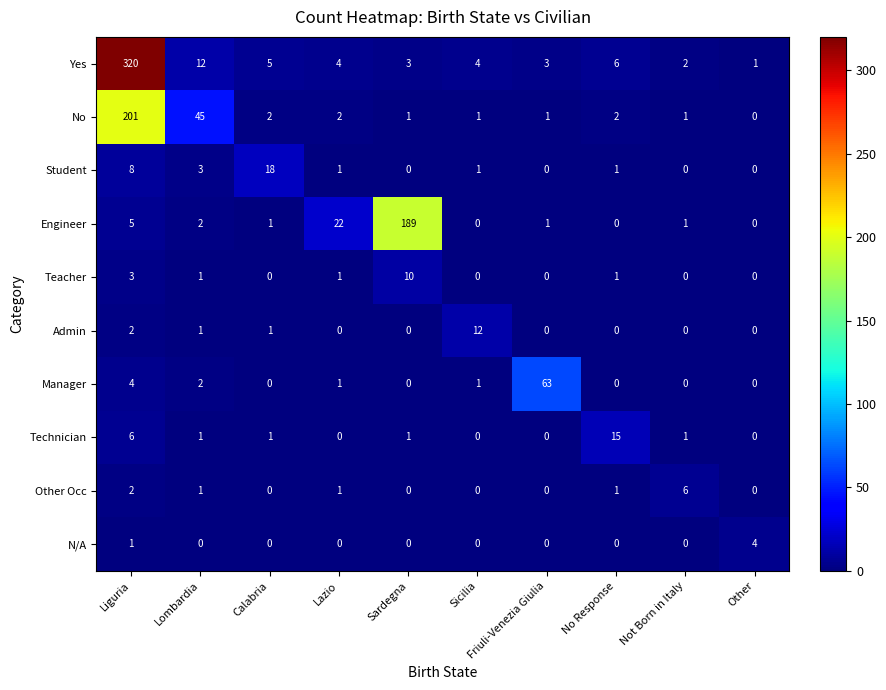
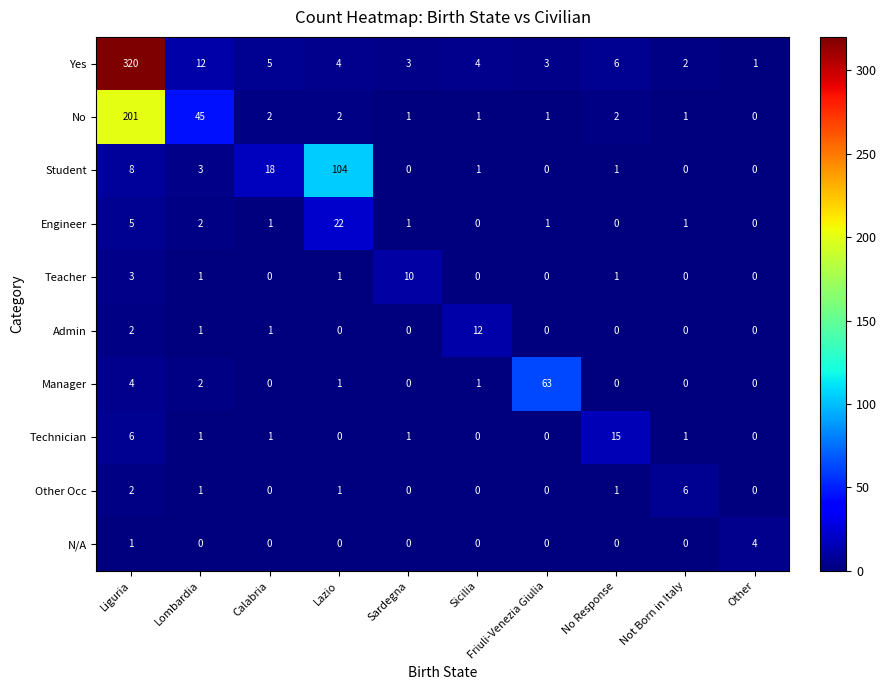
  {
    "Yes": {
      "Liguria": 320,
      "Lombardia": 12,
      "Calabria": 5,
      "Lazio": 4,
      "Sardegna": 3,
      "Sicilia": 4,
      "Friuli-Venezia Giulia": 3,
      "No Response": 6,
      "Not Born in Italy": 2,
      "Other": 1
    },
    "No": {
      "Liguria": 201,
      "Lombardia": 45,
      "Calabria": 2,
      "Lazio": 2,
      "Sardegna": 1,
      "Sicilia": 1,
      "Friuli-Venezia Giulia": 1,
      "No Response": 2,
      "Not Born in Italy": 1,
      "Other": 0
    },
    "Student": {
      "Liguria": 8,
      "Lombardia": 3,
      "Calabria": 18,
-     "Lazio": 1,
+     "Lazio": 104,
      "Sardegna": 0,
      "Sicilia": 1,
      "Friuli-Venezia Giulia": 0,
      "No Response": 1,
      "Not Born in Italy": 0,
      "Other": 0
    },
    "Engineer": {
      "Liguria": 5,
      "Lombardia": 2,
      "Calabria": 1,
      "Lazio": 22,
-     "Sardegna": 189,
+     "Sardegna": 1,
      "Sicilia": 0,
      "Friuli-Venezia Giulia": 1,
      "No Response": 0,
      "Not Born in Italy": 1,
      "Other": 0
    },
    "Teacher": {
      "Liguria": 3,
      "Lombardia": 1,
      "Calabria": 0,
      "Lazio": 1,
      "Sardegna": 10,
      "Sicilia": 0,
      "Friuli-Venezia Giulia": 0,
      "No Response": 1,
      "Not Born in Italy": 0,
      "Other": 0
    },
    "Admin": {
      "Liguria": 2,
      "Lombardia": 1,
      "Calabria": 1,
      "Lazio": 0,
      "Sardegna": 0,
      "Sicilia": 12,
      "Friuli-Venezia Giulia": 0,
      "No Response": 0,
      "Not Born in Italy": 0,
      "Other": 0
    },
    "Manager": {
      "Liguria": 4,
      "Lombardia": 2,
      "Calabria": 0,
      "Lazio": 1,
      "Sardegna": 0,
      "Sicilia": 1,
      "Friuli-Venezia Giulia": 63,
      "No Response": 0,
      "Not Born in Italy": 0,
      "Other": 0
    },
    "Technician": {
      "Liguria": 6,
      "Lombardia": 1,
      "Calabria": 1,
      "Lazio": 0,
      "Sardegna": 1,
      "Sicilia": 0,
      "Friuli-Venezia Giulia": 0,
      "No Response": 15,
      "Not Born in Italy": 1,
      "Other": 0
    },
    "Other Occ": {
      "Liguria": 2,
      "Lombardia": 1,
      "Calabria": 0,
      "Lazio": 1,
      "Sardegna": 0,
      "Sicilia": 0,
      "Friuli-Venezia Giulia": 0,
      "No Response": 1,
      "Not Born in Italy": 6,
      "Other": 0
    },
    "N/A": {
      "Liguria": 1,
      "Lombardia": 0,
      "Calabria": 0,
      "Lazio": 0,
      "Sardegna": 0,
      "Sicilia": 0,
      "Friuli-Venezia Giulia": 0,
      "No Response": 0,
      "Not Born in Italy": 0,
      "Other": 4
    }
  }
